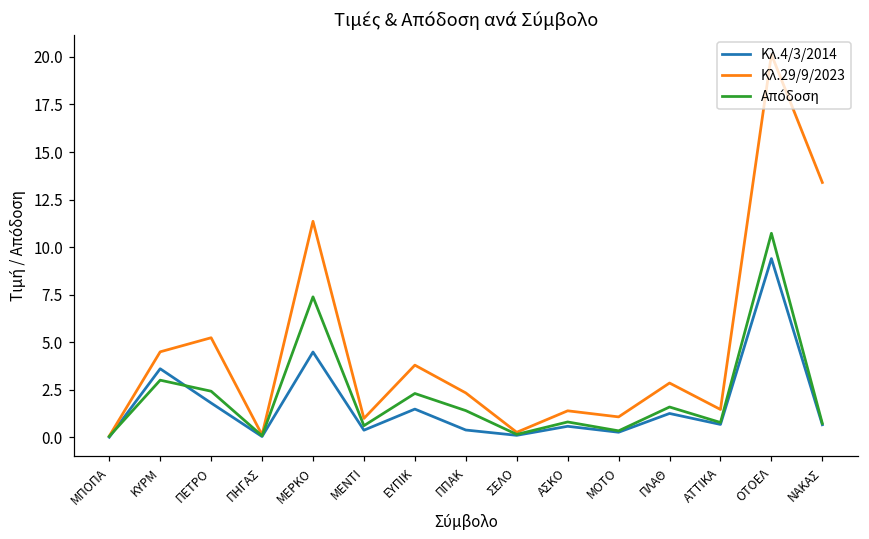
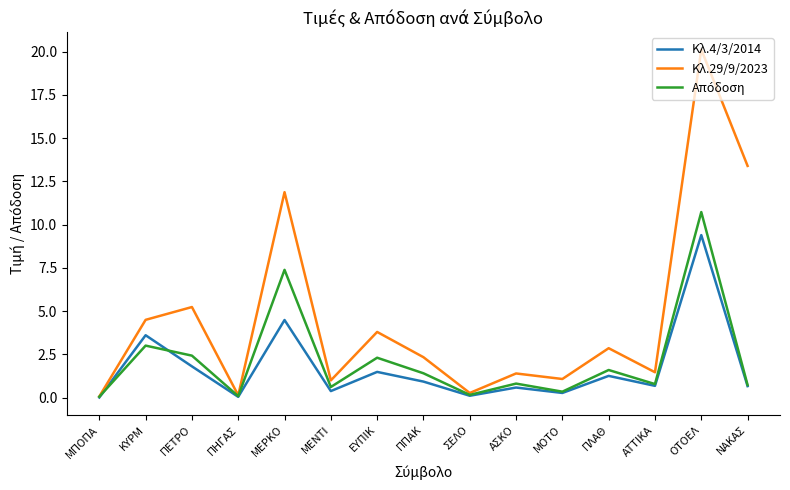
  {
    "Κλ.4/3/2014": {
      "ΚΥΡΜ": 3.6,
      "ΠΕΤΡΟ": 1.8,
      "ΜΕΡΚΟ": 4.5,
      "ΜΕΝΤΙ": 0.4,
      "ΕΥΠΙΚ": 1.5,
-     "ΠΠΑΚ": 0.4,
+     "ΠΠΑΚ": 0.9,
      "ΑΣΚΟ": 0.6,
      "ΠΛΑΘ": 1.3,
      "ΟΤΟΕΛ": 9.4
    },
    "Κλ.29/9/2023": {
      "ΚΥΡΜ": 4.5,
      "ΠΕΤΡΟ": 5.2,
-     "ΜΕΡΚΟ": 11.4,
+     "ΜΕΡΚΟ": 11.9,
      "ΜΕΝΤΙ": 1.0,
      "ΕΥΠΙΚ": 3.8,
      "ΠΠΑΚ": 2.3,
      "ΑΣΚΟ": 1.4,
      "ΜΟΤΟ": 1.1,
      "ΠΛΑΘ": 2.9,
      "ΑΤΤΙΚΑ": 1.5,
      "ΝΑΚΑΣ": 13.4
    },
    "Απόδοση": {
      "ΚΥΡΜ": 3.0,
      "ΠΕΤΡΟ": 2.4,
      "ΜΕΡΚΟ": 7.4,
      "ΜΕΝΤΙ": 0.6,
      "ΕΥΠΙΚ": 2.3,
      "ΠΠΑΚ": 1.4,
      "ΑΣΚΟ": 0.8,
      "ΠΛΑΘ": 1.6,
      "ΟΤΟΕΛ": 10.7
    }
  }
